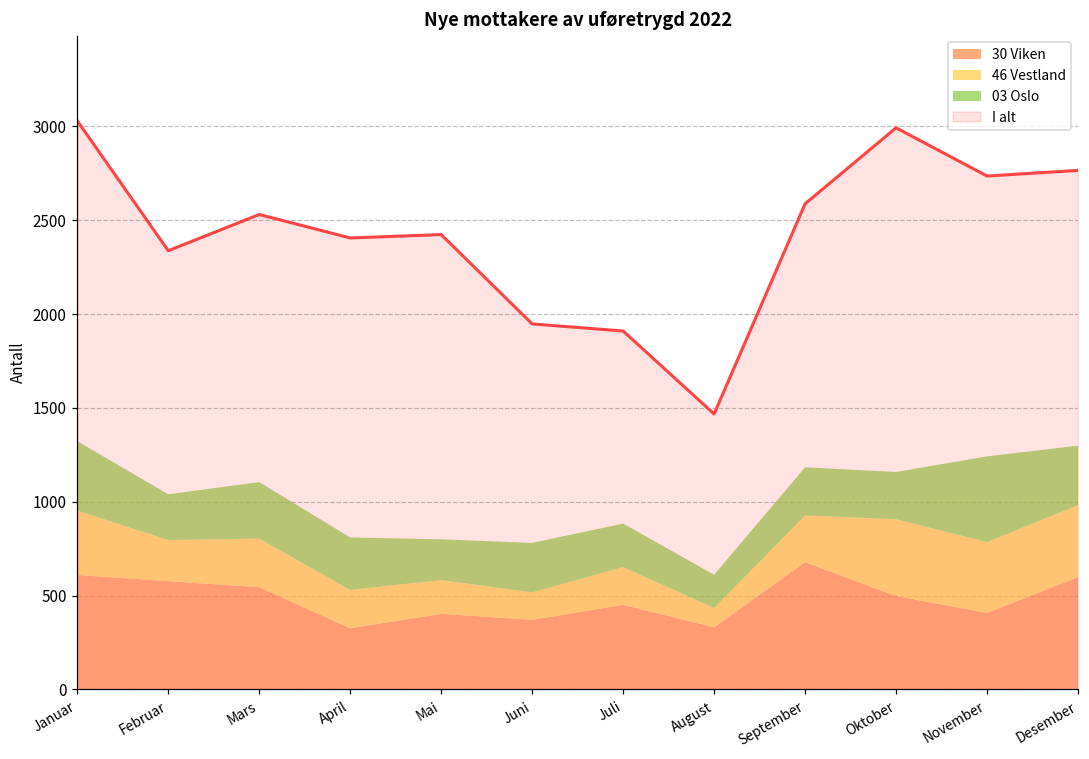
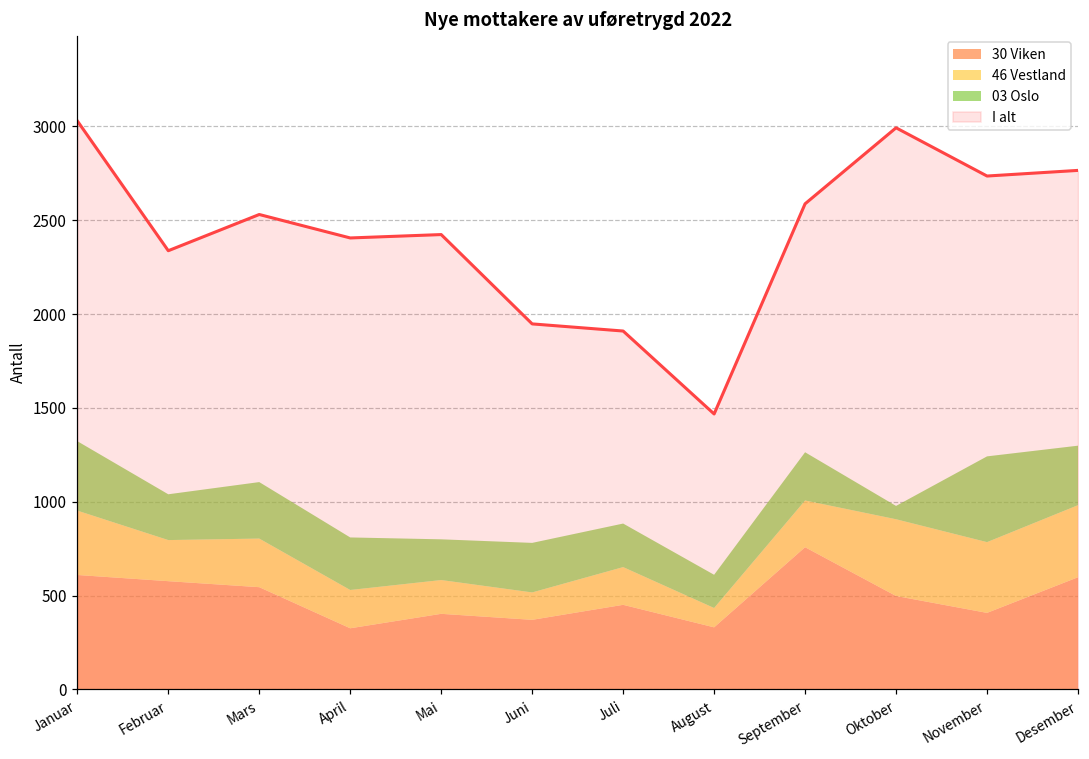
  {
    "30 Viken": {
      "Januar": 610,
      "Februar": 580,
      "Mars": 550,
      "April": 330,
      "Mai": 400,
      "Juni": 370,
      "Juli": 450,
      "August": 330,
-     "September": 680,
+     "September": 760,
      "Oktober": 500,
      "November": 410,
      "Desember": 600
    },
    "46 Vestland": {
      "Januar": 340,
      "Februar": 220,
      "Mars": 260,
      "April": 200,
      "Mai": 180,
      "Juni": 150,
      "Juli": 200,
      "August": 100,
      "September": 250,
      "Oktober": 410,
      "November": 380,
      "Desember": 380
    },
    "03 Oslo": {
      "Januar": 370,
      "Februar": 240,
      "Mars": 300,
      "April": 280,
      "Mai": 220,
      "Juni": 260,
      "Juli": 230,
      "August": 180,
      "September": 260,
-     "Oktober": 250,
+     "Oktober": 70,
      "November": 460,
      "Desember": 320
    },
    "I alt": {
      "Januar": 3030,
      "Februar": 2340,
      "Mars": 2530,
      "April": 2410,
      "Mai": 2420,
      "Juni": 1950,
      "Juli": 1910,
      "August": 1470,
      "September": 2590,
      "Oktober": 2990,
      "November": 2740,
      "Desember": 2770
    }
  }
